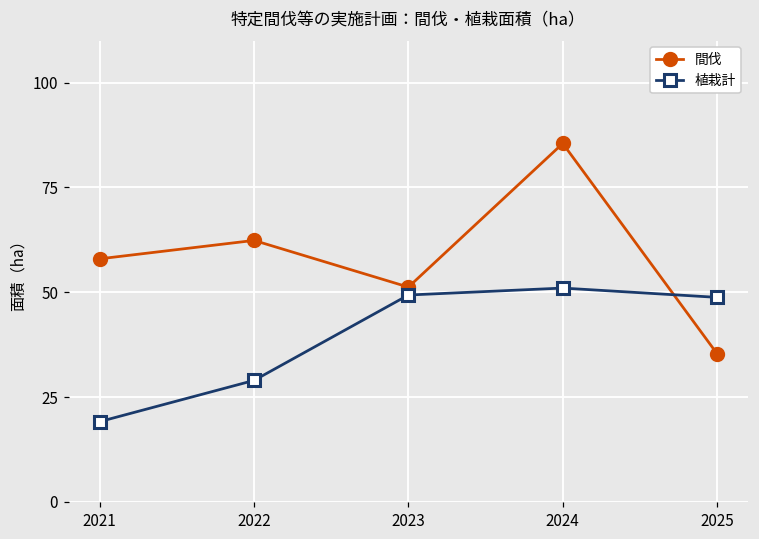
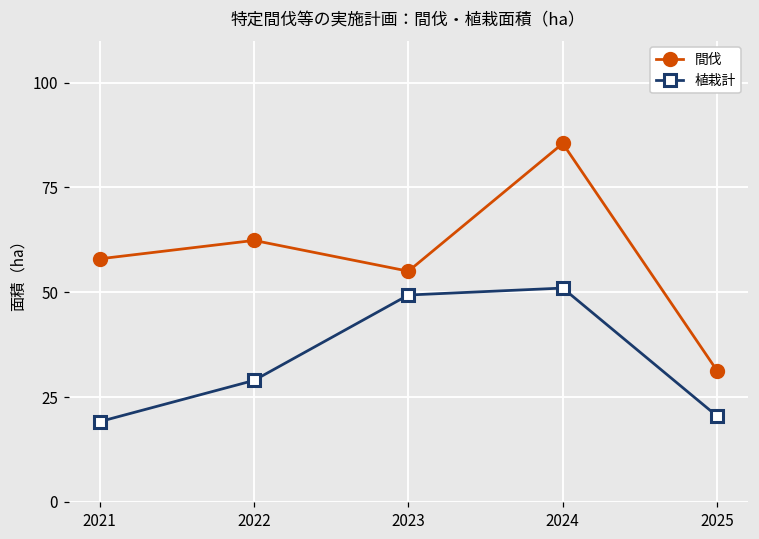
  {
    "間伐": {
      "2021": 58,
      "2022": 62,
-     "2023": 51,
+     "2023": 55,
      "2024": 85,
-     "2025": 35
+     "2025": 31
    },
    "植栽計": {
      "2021": 19,
      "2022": 29,
      "2023": 49,
      "2024": 51,
-     "2025": 49
+     "2025": 20
    }
  }
